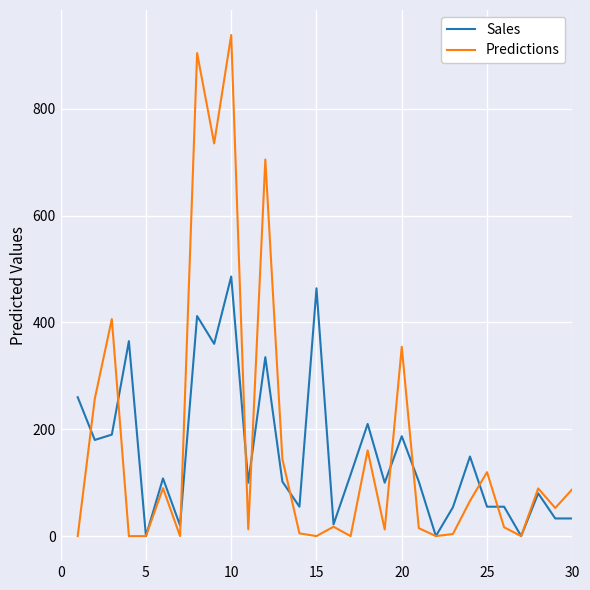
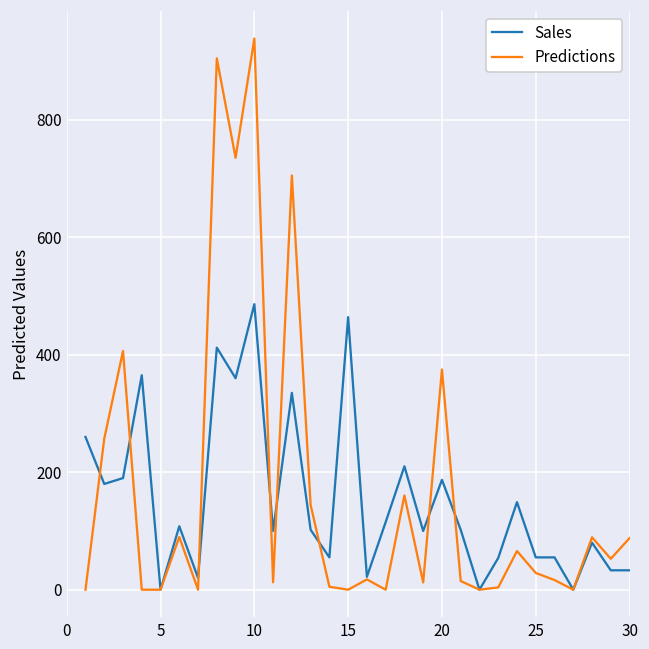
  {
    "Sales": {
      "10": 490,
      "15": 460,
      "20": 190,
      "25": 60,
      "30": 30
    },
    "Predictions": {
      "10": 940,
      "15": 0,
-     "20": 350,
-     "25": 120,
+     "20": 370,
+     "25": 30,
      "30": 90
    }
  }
